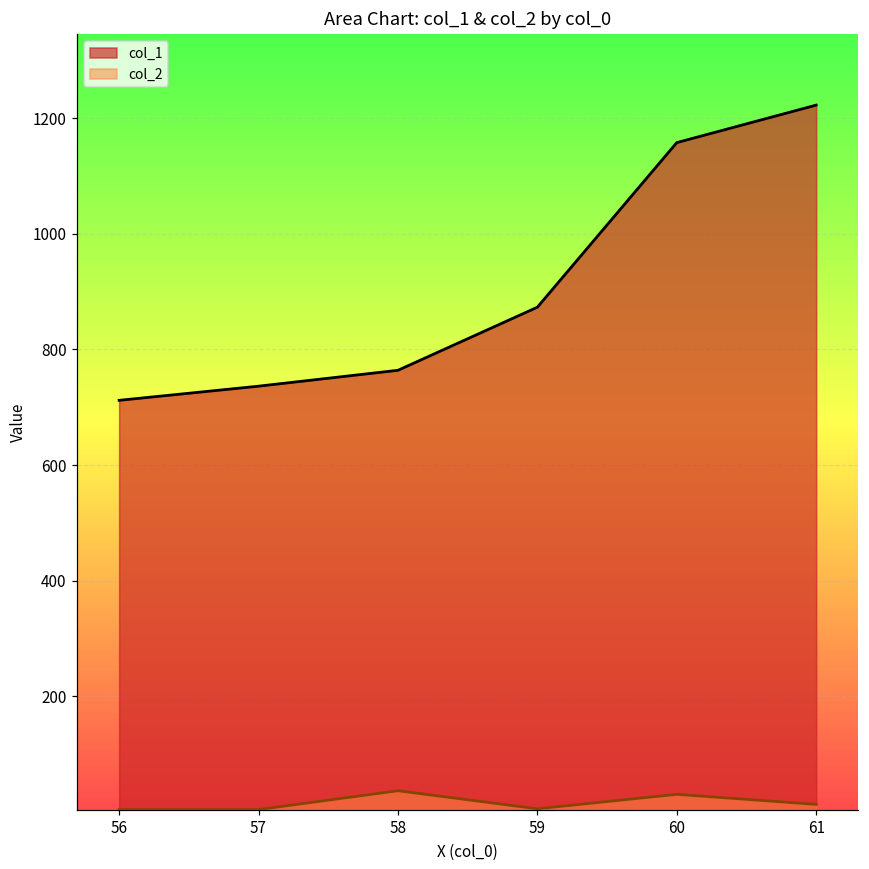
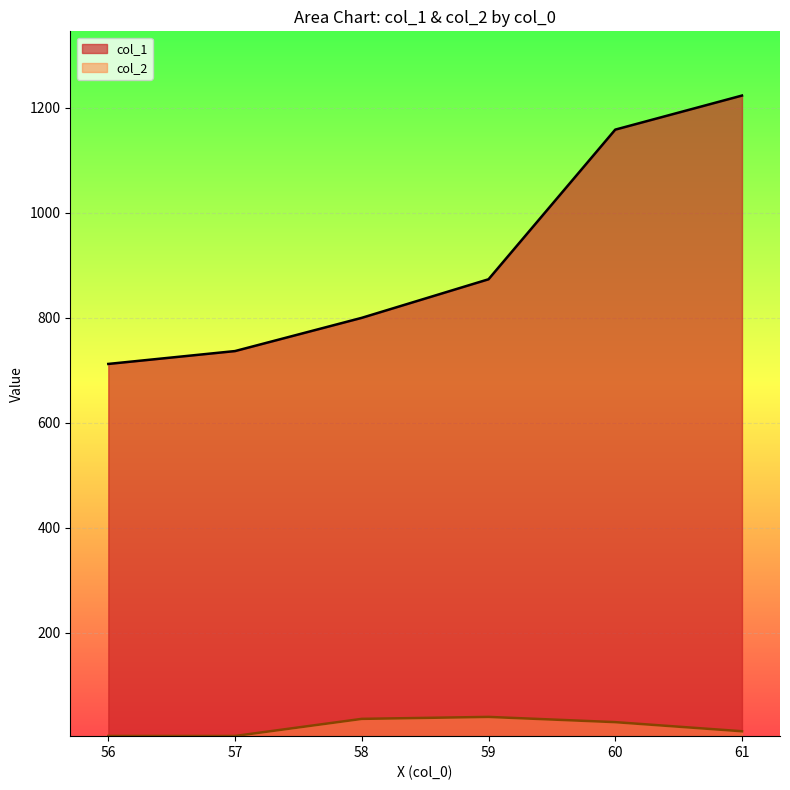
  {
    "col_1": {
      "56": 710,
      "57": 740,
-     "58": 760,
+     "58": 800,
      "59": 870,
      "60": 1160,
      "61": 1220
    },
    "col_2": {
      "56": 0,
      "57": 0,
      "58": 40,
-     "59": 0,
+     "59": 40,
      "60": 30,
      "61": 10
    }
  }
